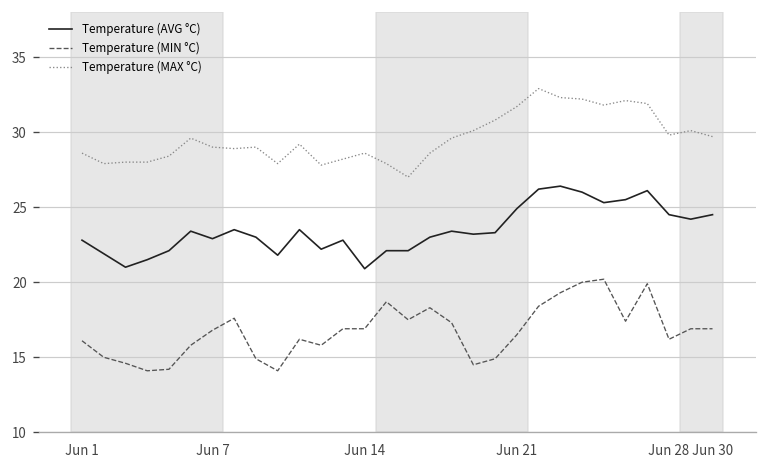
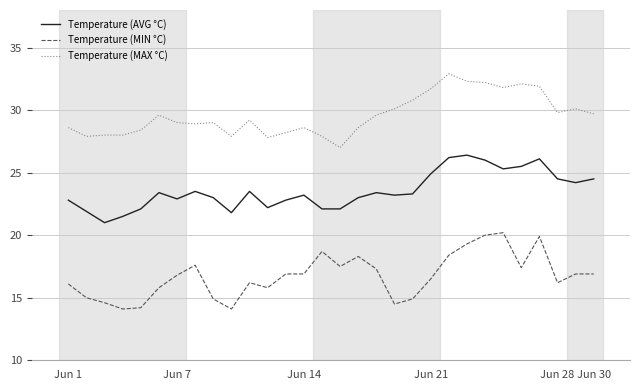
  {
    "Temperature (AVG °C)": {
      "Jun 1": 22.8,
      "Jun 7": 22.9,
-     "Jun 14": 20.9,
+     "Jun 14": 23.2,
      "Jun 21": 24.9,
      "Jun 28": 24.5,
      "Jun 30": 24.5
    },
    "Temperature (MIN °C)": {
      "Jun 1": 16.1,
      "Jun 7": 16.8,
      "Jun 14": 16.9,
      "Jun 21": 16.5,
      "Jun 28": 16.2,
      "Jun 30": 16.9
    },
    "Temperature (MAX °C)": {
      "Jun 1": 28.6,
      "Jun 7": 29.0,
      "Jun 14": 28.6,
      "Jun 21": 31.7,
      "Jun 28": 29.8,
      "Jun 30": 29.7
    }
  }
